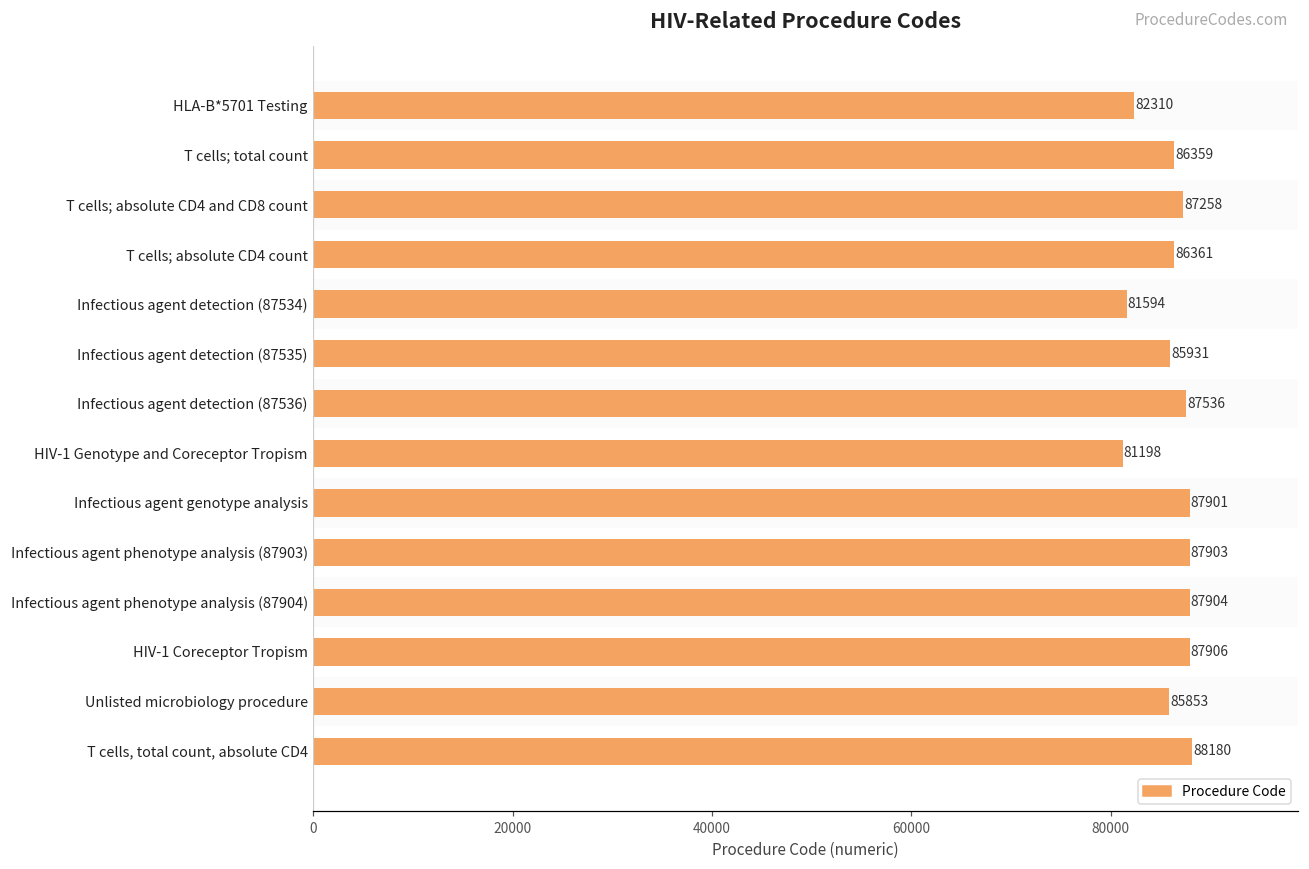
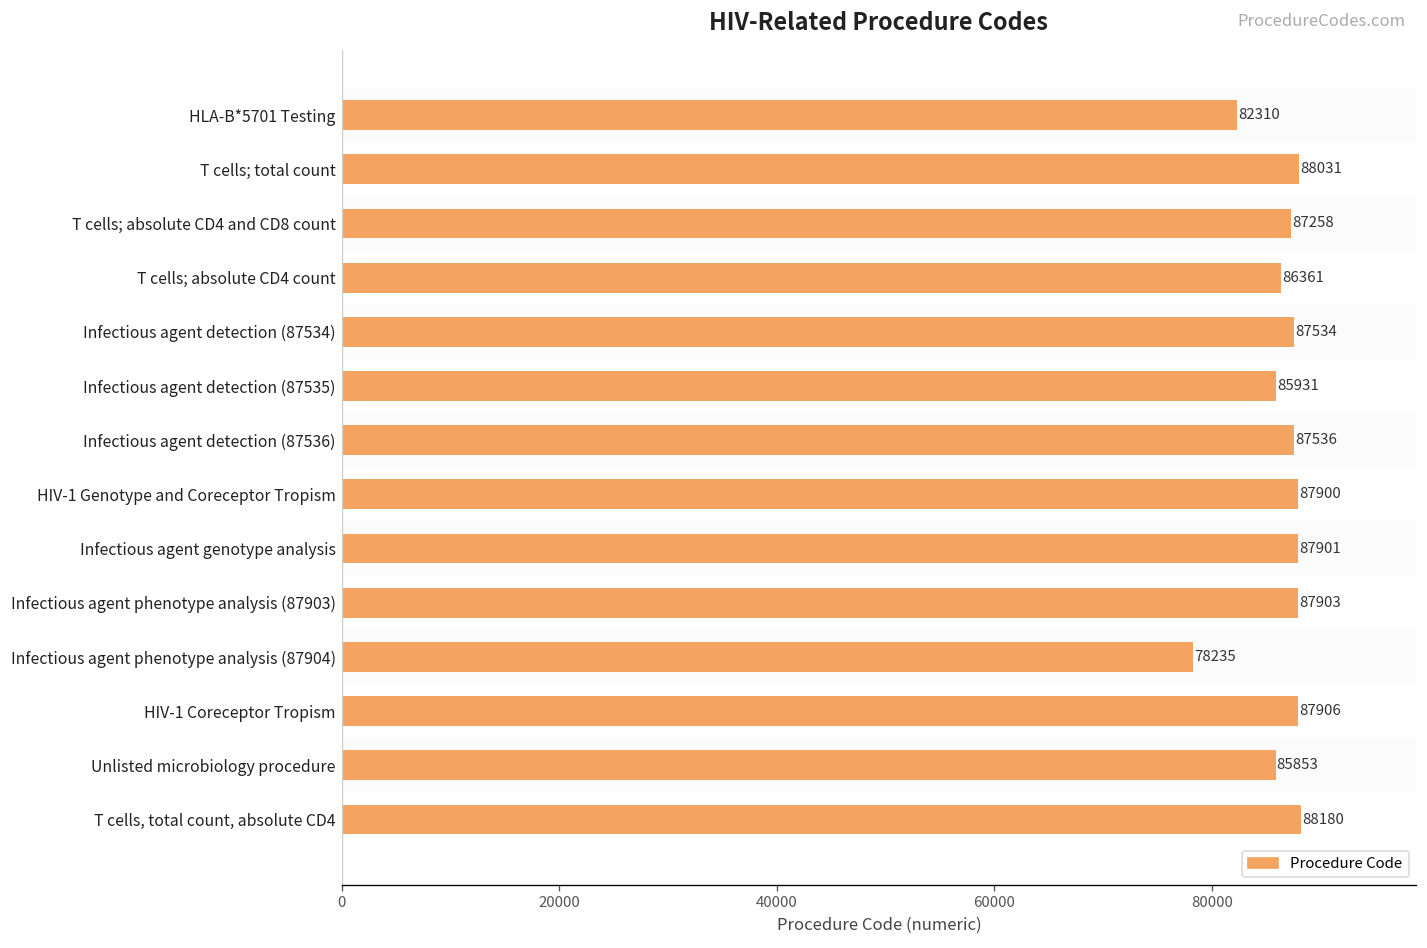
  {
    "HLA-B*5701 Testing": 82310,
-   "T cells; total count": 86359,
+   "T cells; total count": 88031,
    "T cells; absolute CD4 and CD8 count": 87258,
    "T cells; absolute CD4 count": 86361,
-   "Infectious agent detection (87534)": 81594,
+   "Infectious agent detection (87534)": 87534,
    "Infectious agent detection (87535)": 85931,
    "Infectious agent detection (87536)": 87536,
-   "HIV-1 Genotype and Coreceptor Tropism": 81198,
+   "HIV-1 Genotype and Coreceptor Tropism": 87900,
    "Infectious agent genotype analysis": 87901,
    "Infectious agent phenotype analysis (87903)": 87903,
-   "Infectious agent phenotype analysis (87904)": 87904,
+   "Infectious agent phenotype analysis (87904)": 78235,
    "HIV-1 Coreceptor Tropism": 87906,
    "Unlisted microbiology procedure": 85853,
    "T cells, total count, absolute CD4": 88180
  }
